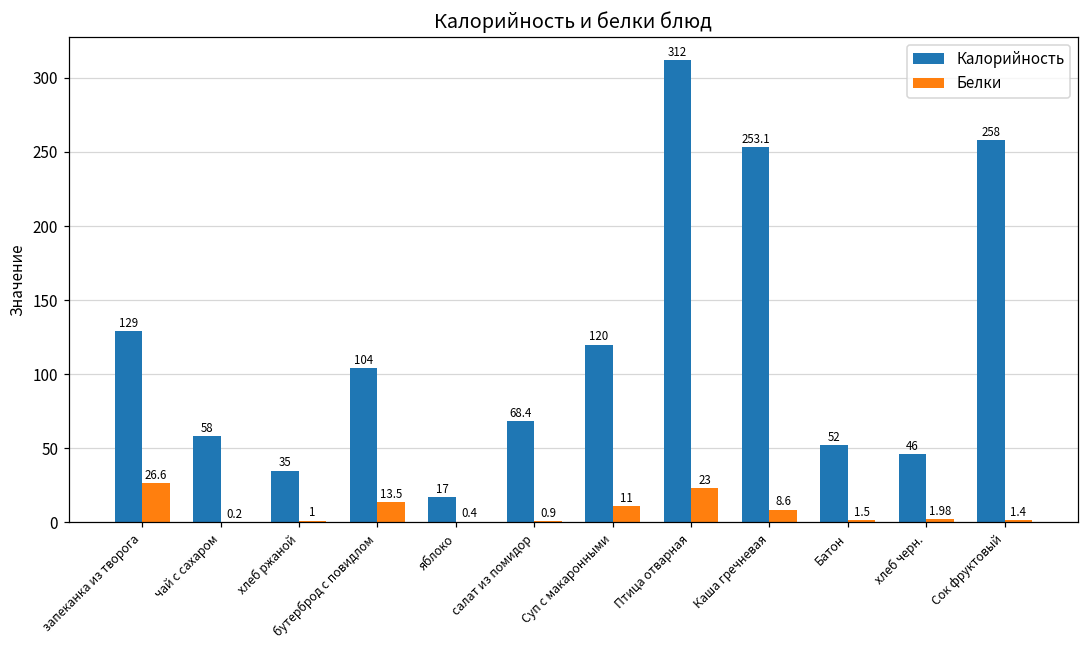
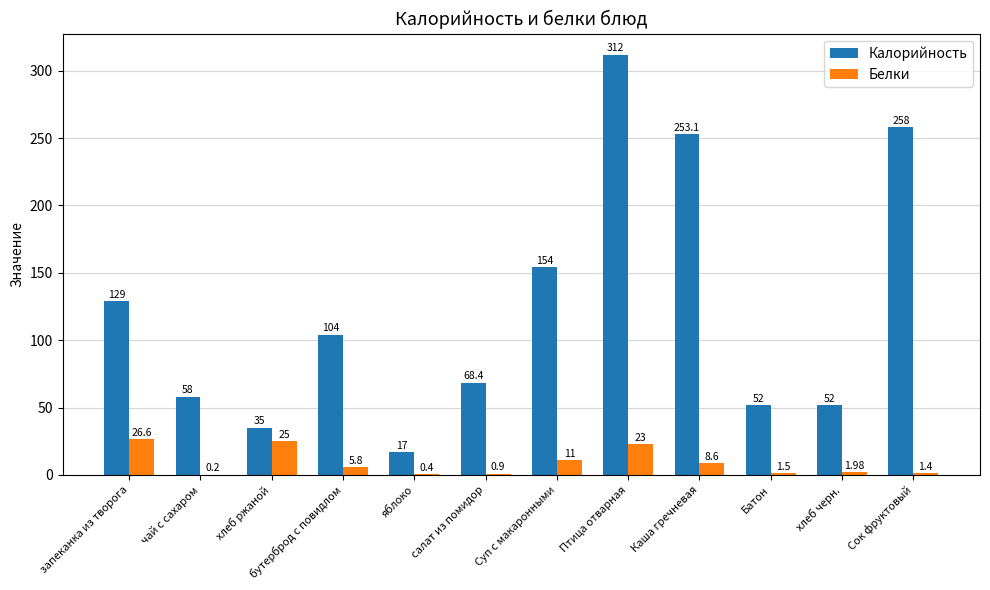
  {
    "Калорийность": {
      "запеканка из творога": 129,
      "чай с сахаром": 58,
      "хлеб ржаной": 35,
      "бутерброд с повидлом": 104,
      "яблоко": 17,
      "салат из помидор": 68.4,
-     "Суп с макаронными": 120,
+     "Суп с макаронными": 154,
      "Птица отварная": 312,
      "Каша гречневая": 253.1,
      "Батон": 52,
-     "хлеб черн.": 46,
+     "хлеб черн.": 52,
      "Сок фруктовый": 258
    },
    "Белки": {
      "запеканка из творога": 26.6,
      "чай с сахаром": 0.2,
-     "хлеб ржаной": 1,
-     "бутерброд с повидлом": 13.5,
+     "хлеб ржаной": 25,
+     "бутерброд с повидлом": 5.8,
      "яблоко": 0.4,
      "салат из помидор": 0.9,
      "Суп с макаронными": 11,
      "Птица отварная": 23,
      "Каша гречневая": 8.6,
      "Батон": 1.5,
      "хлеб черн.": 1.98,
      "Сок фруктовый": 1.4
    }
  }
